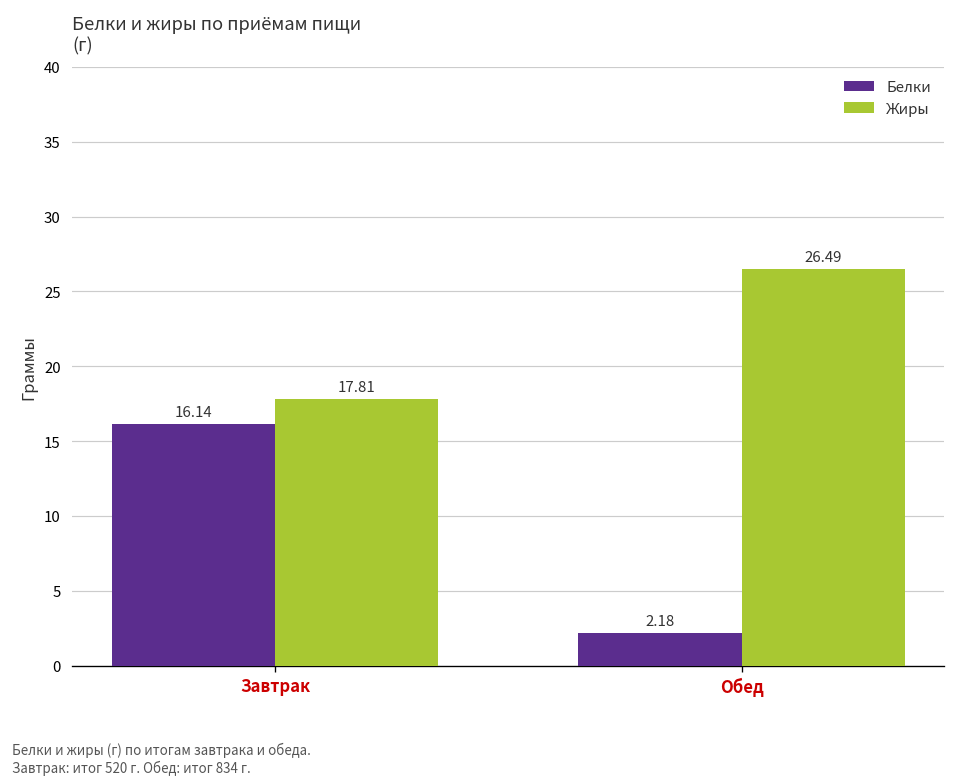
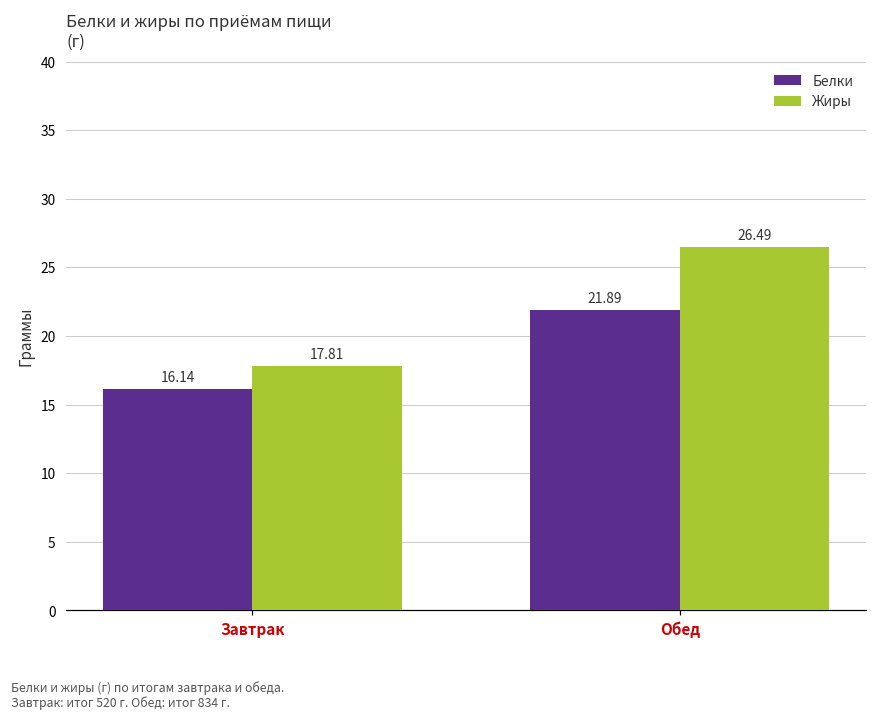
  {
    "Белки": {
      "Завтрак": 16.14,
-     "Обед": 2.18
+     "Обед": 21.89
    },
    "Жиры": {
      "Завтрак": 17.81,
      "Обед": 26.49
    }
  }
